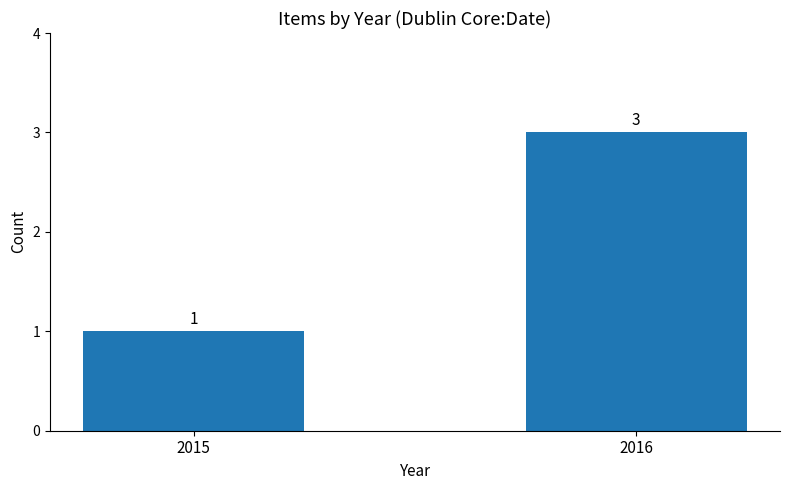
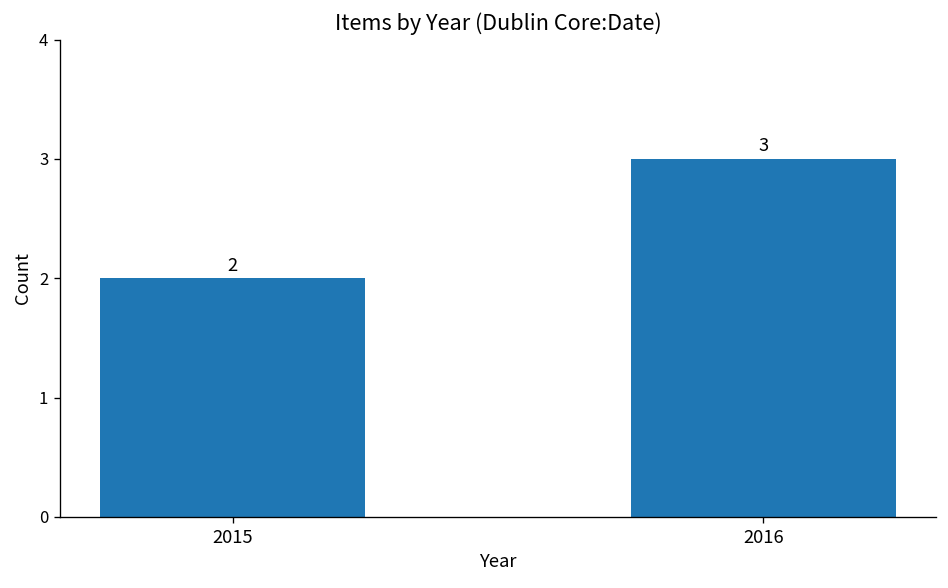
  {
-   "2015": 1,
+   "2015": 2,
    "2016": 3
  }
